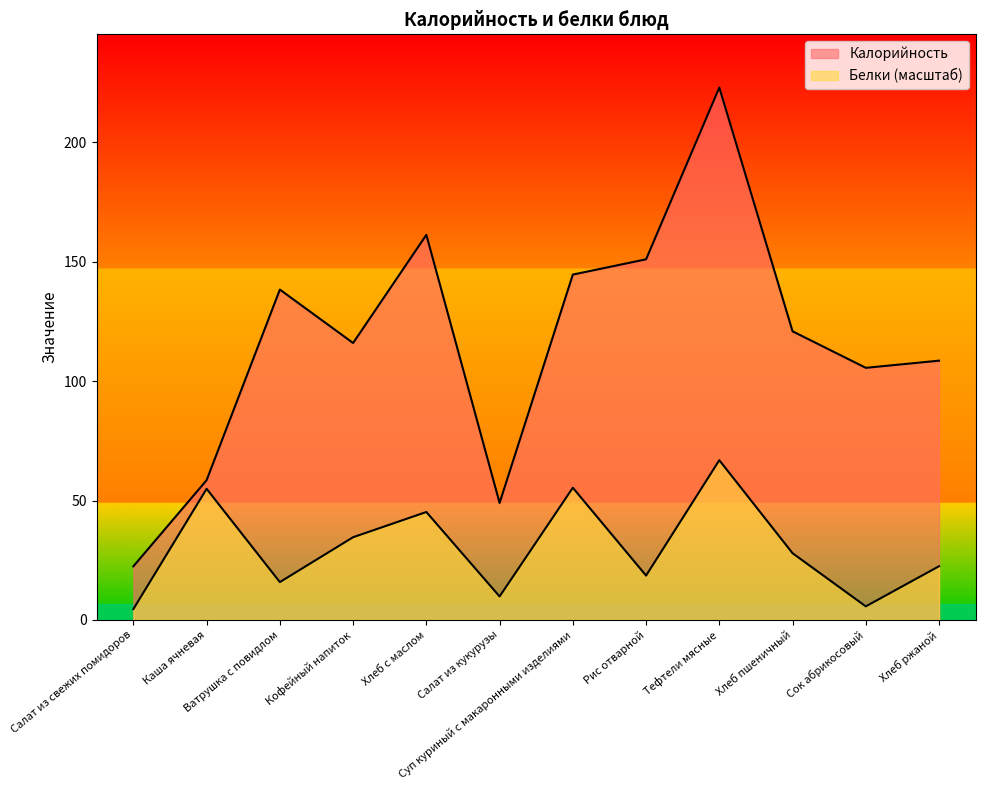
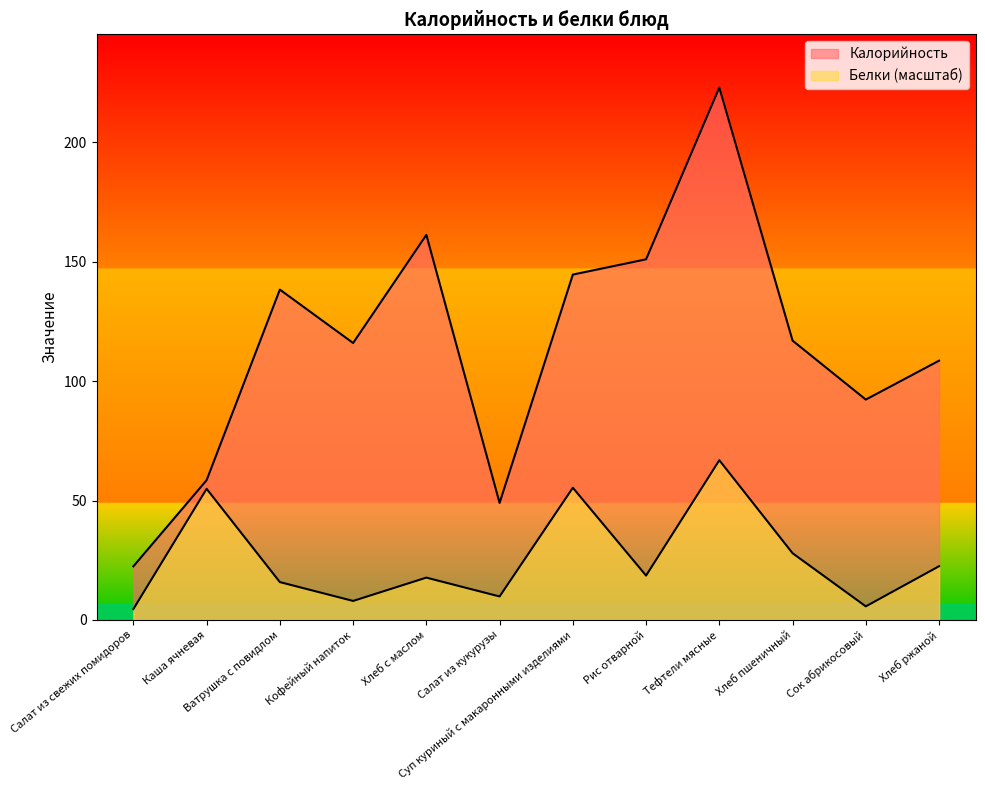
  {
    "Калорийность": {
      "Салат из свежих помидоров": 22,
      "Каша ячневая": 59,
      "Ватрушка с повидлом": 138,
      "Кофейный напиток": 116,
      "Хлеб с маслом": 161,
      "Салат из кукурузы": 49,
      "Суп куриный с макаронными изделиями": 145,
      "Рис отварной": 151,
      "Тефтели мясные": 223,
-     "Хлеб пшеничный": 121,
-     "Сок абрикосовый": 106,
+     "Хлеб пшеничный": 117,
+     "Сок абрикосовый": 92,
      "Хлеб ржаной": 109
    },
    "Белки (масштаб)": {
      "Каша ячневая": 55,
      "Ватрушка с повидлом": 16,
-     "Кофейный напиток": 35,
-     "Хлеб с маслом": 45,
+     "Кофейный напиток": 8,
+     "Хлеб с маслом": 18,
      "Салат из кукурузы": 10,
      "Суп куриный с макаронными изделиями": 55,
      "Рис отварной": 19,
      "Тефтели мясные": 67,
      "Хлеб пшеничный": 28,
      "Хлеб ржаной": 22
    }
  }
